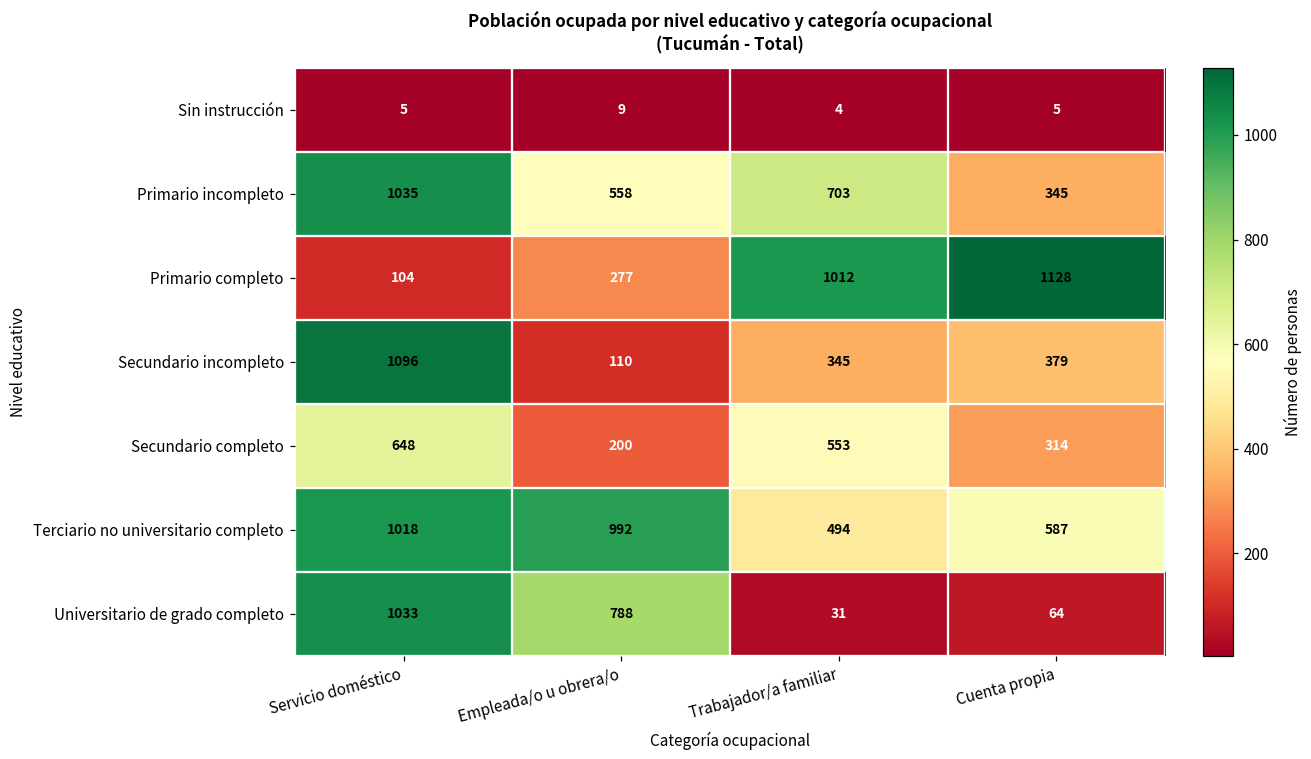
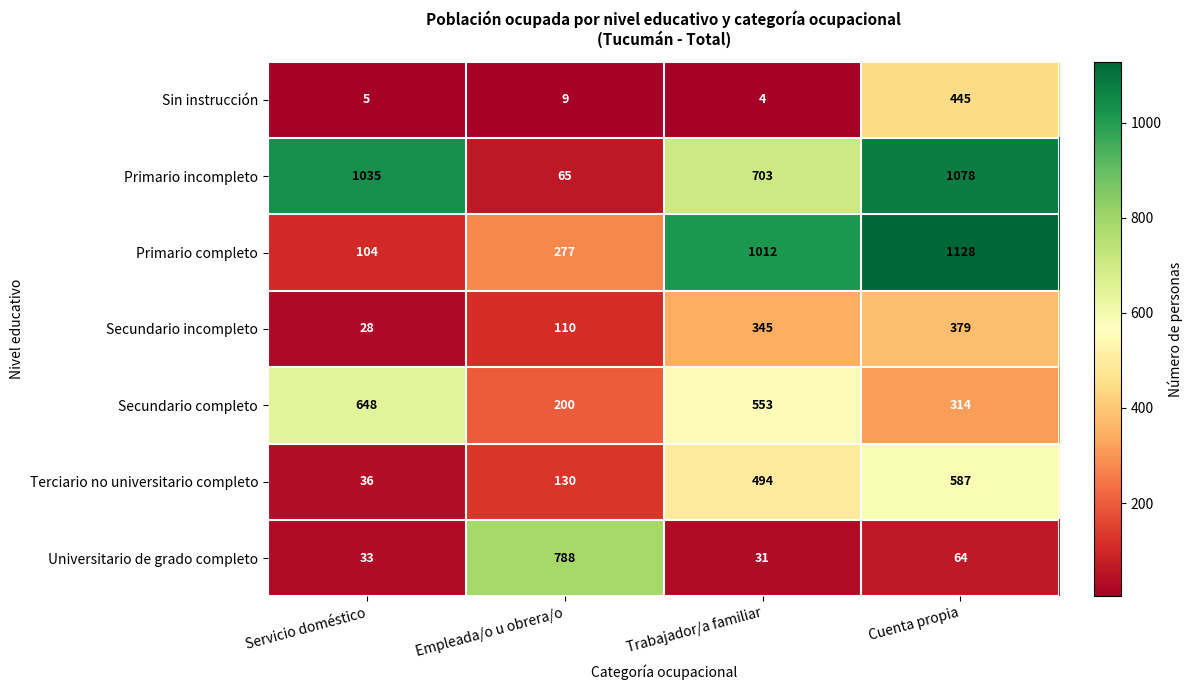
  {
    "Sin instrucción": {
      "Servicio doméstico": 5,
      "Empleada/o u obrera/o": 9,
      "Trabajador/a familiar": 4,
-     "Cuenta propia": 5
+     "Cuenta propia": 445
    },
    "Primario incompleto": {
      "Servicio doméstico": 1035,
-     "Empleada/o u obrera/o": 558,
+     "Empleada/o u obrera/o": 65,
      "Trabajador/a familiar": 703,
-     "Cuenta propia": 345
+     "Cuenta propia": 1078
    },
    "Primario completo": {
      "Servicio doméstico": 104,
      "Empleada/o u obrera/o": 277,
      "Trabajador/a familiar": 1012,
      "Cuenta propia": 1128
    },
    "Secundario incompleto": {
-     "Servicio doméstico": 1096,
+     "Servicio doméstico": 28,
      "Empleada/o u obrera/o": 110,
      "Trabajador/a familiar": 345,
      "Cuenta propia": 379
    },
    "Secundario completo": {
      "Servicio doméstico": 648,
      "Empleada/o u obrera/o": 200,
      "Trabajador/a familiar": 553,
      "Cuenta propia": 314
    },
    "Terciario no universitario completo": {
-     "Servicio doméstico": 1018,
-     "Empleada/o u obrera/o": 992,
+     "Servicio doméstico": 36,
+     "Empleada/o u obrera/o": 130,
      "Trabajador/a familiar": 494,
      "Cuenta propia": 587
    },
    "Universitario de grado completo": {
-     "Servicio doméstico": 1033,
+     "Servicio doméstico": 33,
      "Empleada/o u obrera/o": 788,
      "Trabajador/a familiar": 31,
      "Cuenta propia": 64
    }
  }
